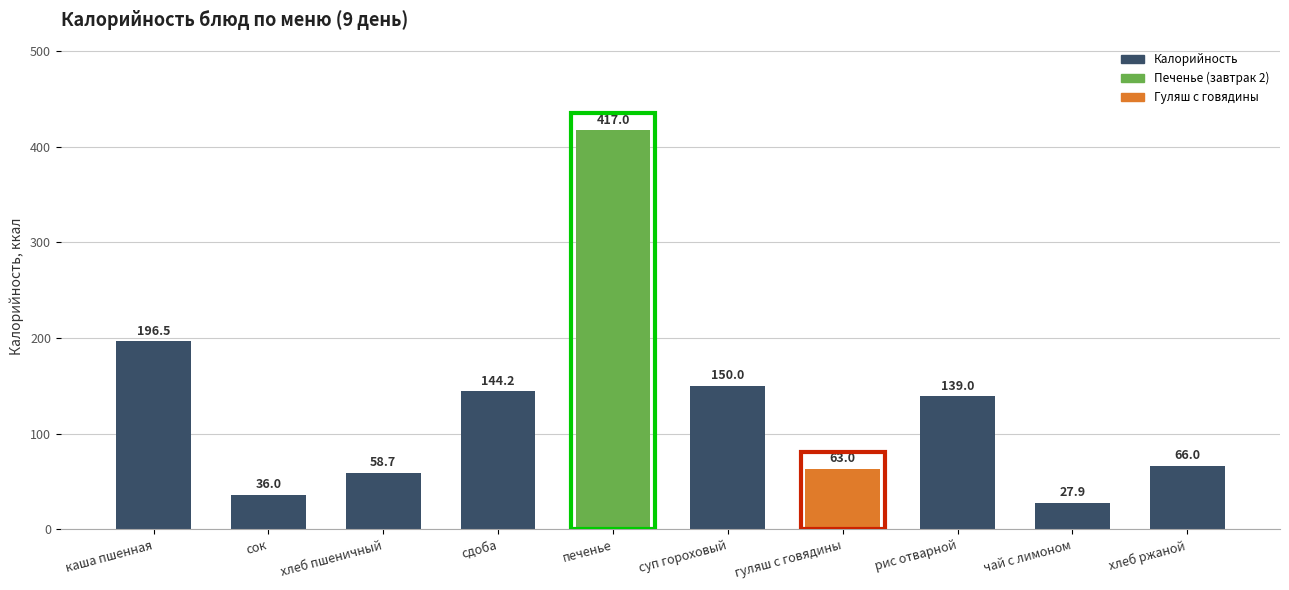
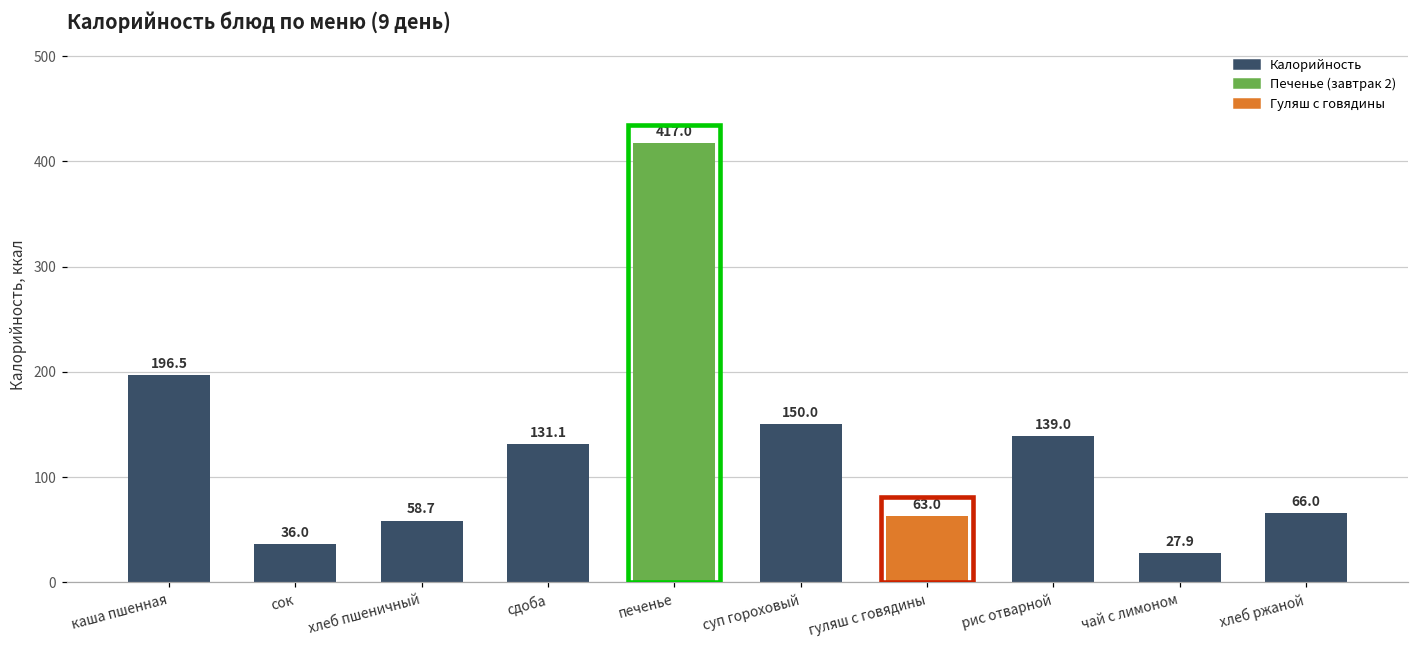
  {
    "каша пшенная": 196.5,
    "сок": 36.0,
    "хлеб пшеничный": 58.7,
-   "сдоба": 144.2,
+   "сдоба": 131.1,
    "печенье": 417.0,
    "суп гороховый": 150.0,
    "гуляш с говядины": 63.0,
    "рис отварной": 139.0,
    "чай с лимоном": 27.9,
    "хлеб ржаной": 66.0
  }
